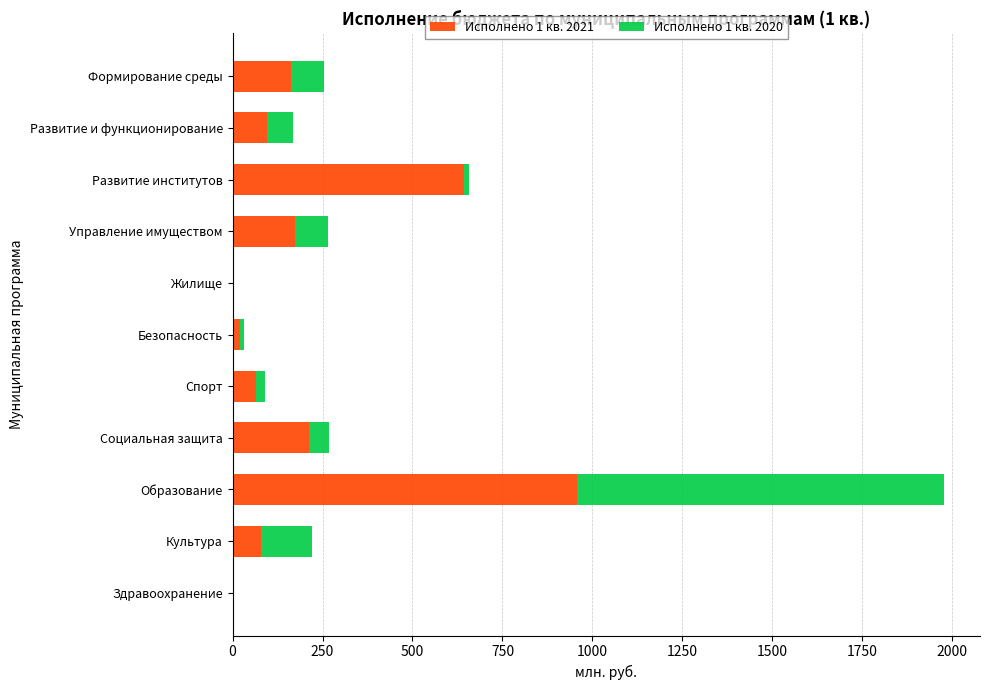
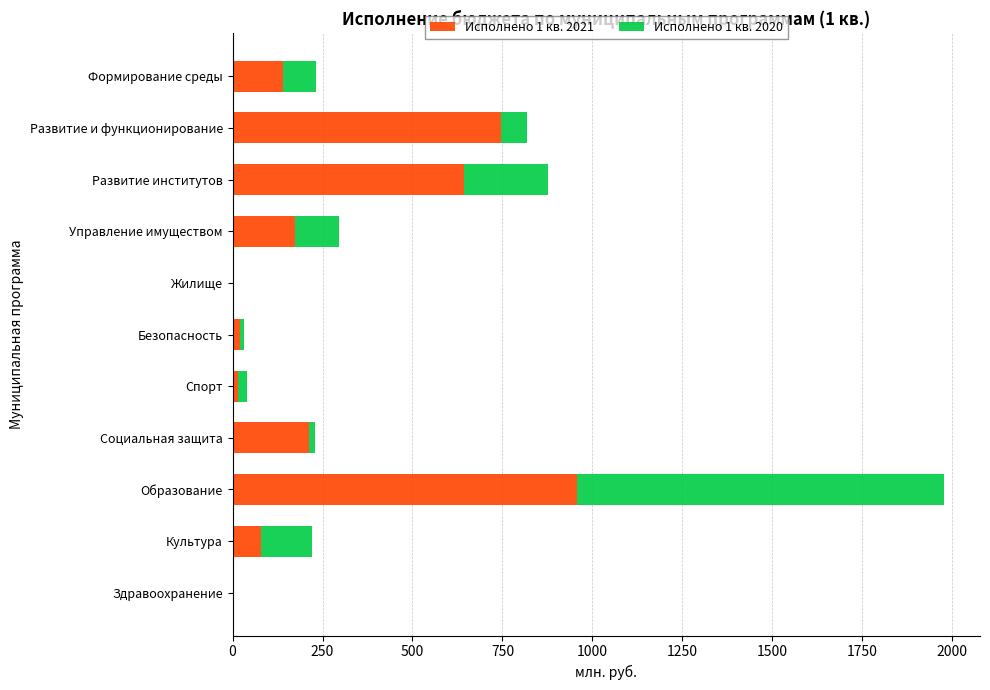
  {
    "Исполнено 1 кв. 2021": {
-     "Формирование среды": 160,
-     "Развитие и функционирование": 100,
+     "Формирование среды": 140,
+     "Развитие и функционирование": 750,
      "Развитие институтов": 640,
      "Управление имуществом": 170,
      "Безопасность": 20,
-     "Спорт": 70,
+     "Спорт": 20,
      "Социальная защита": 210,
      "Образование": 960,
      "Культура": 80
    },
    "Исполнено 1 кв. 2020": {
      "Формирование среды": 90,
      "Развитие и функционирование": 70,
-     "Развитие институтов": 10,
-     "Управление имуществом": 90,
+     "Развитие институтов": 230,
+     "Управление имуществом": 120,
      "Безопасность": 10,
      "Спорт": 20,
-     "Социальная защита": 60,
+     "Социальная защита": 20,
      "Образование": 1020,
      "Культура": 140,
      "Здравоохранение": 0
    }
  }
